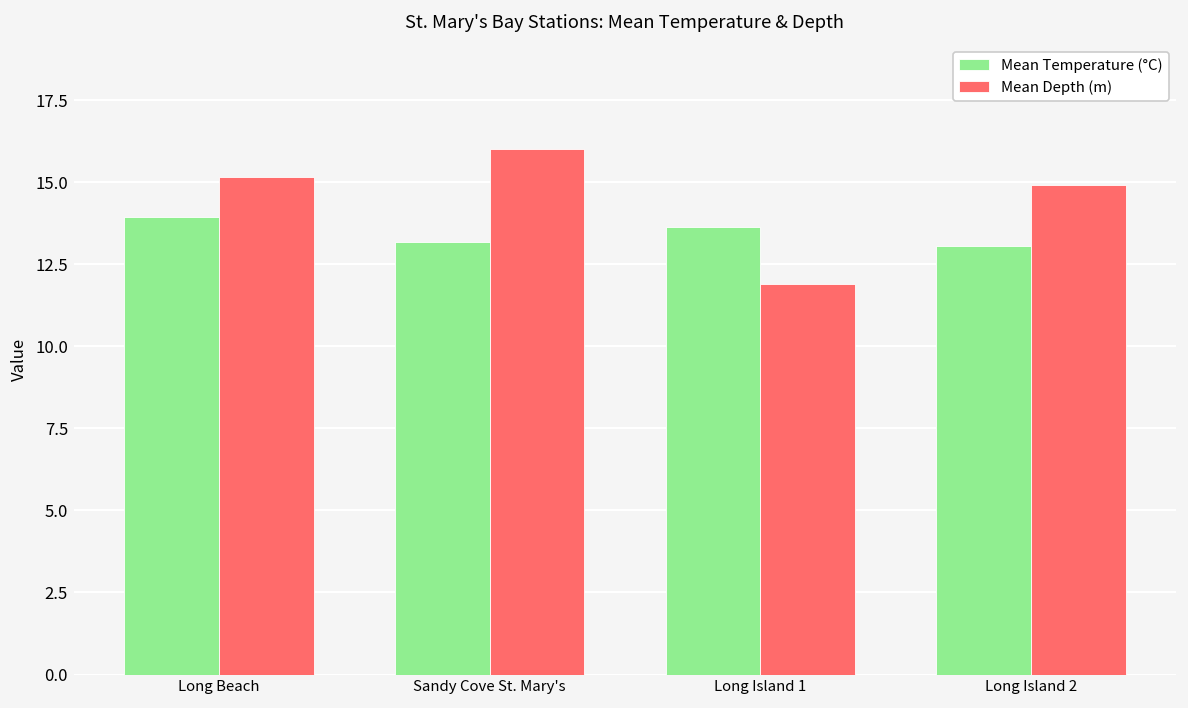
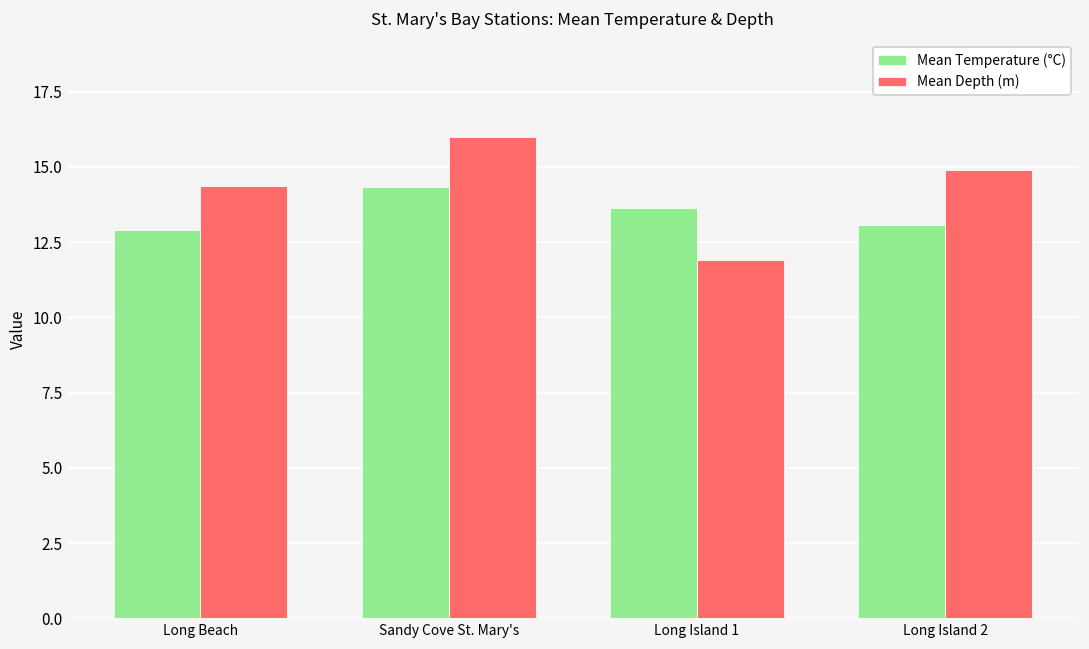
  {
    "Mean Temperature (°C)": {
-     "Long Beach": 13.9,
-     "Sandy Cove St. Mary's": 13.2,
+     "Long Beach": 12.9,
+     "Sandy Cove St. Mary's": 14.3,
      "Long Island 1": 13.6,
      "Long Island 2": 13.1
    },
    "Mean Depth (m)": {
-     "Long Beach": 15.2,
+     "Long Beach": 14.4,
      "Sandy Cove St. Mary's": 16.0,
      "Long Island 1": 11.9,
      "Long Island 2": 14.9
    }
  }
